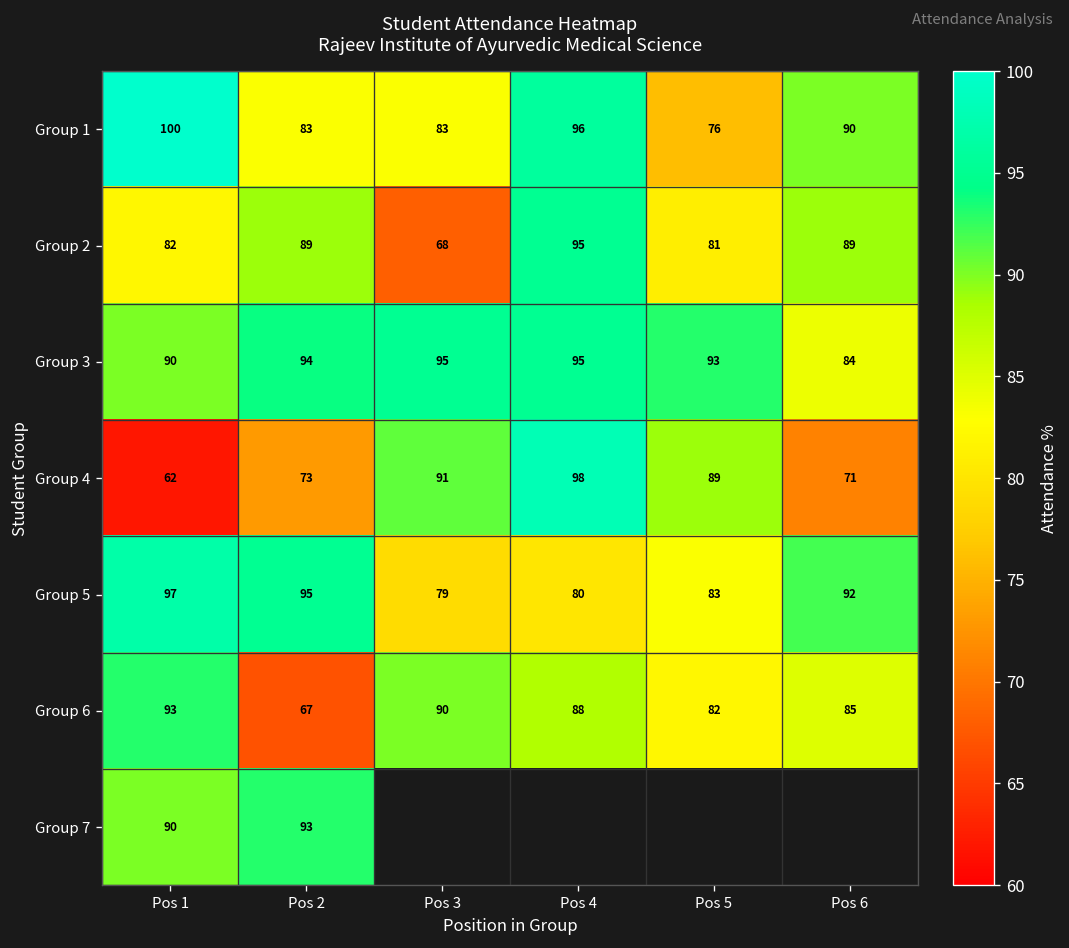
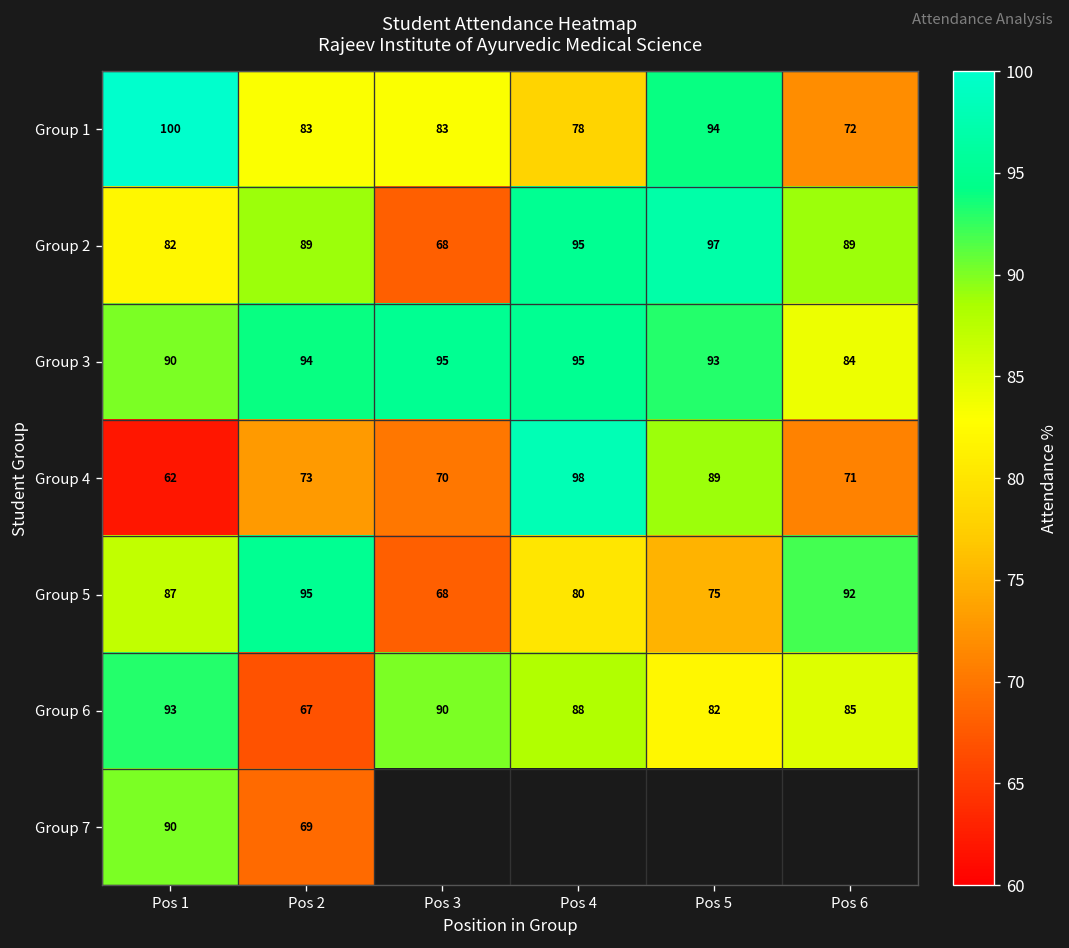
  {
    "Group 1": {
      "Pos 1": 100,
      "Pos 2": 83,
      "Pos 3": 83,
-     "Pos 4": 96,
-     "Pos 5": 76,
-     "Pos 6": 90
+     "Pos 4": 78,
+     "Pos 5": 94,
+     "Pos 6": 72
    },
    "Group 2": {
      "Pos 1": 82,
      "Pos 2": 89,
      "Pos 3": 68,
      "Pos 4": 95,
-     "Pos 5": 81,
+     "Pos 5": 97,
      "Pos 6": 89
    },
    "Group 3": {
      "Pos 1": 90,
      "Pos 2": 94,
      "Pos 3": 95,
      "Pos 4": 95,
      "Pos 5": 93,
      "Pos 6": 84
    },
    "Group 4": {
      "Pos 1": 62,
      "Pos 2": 73,
-     "Pos 3": 91,
+     "Pos 3": 70,
      "Pos 4": 98,
      "Pos 5": 89,
      "Pos 6": 71
    },
    "Group 5": {
-     "Pos 1": 97,
+     "Pos 1": 87,
      "Pos 2": 95,
-     "Pos 3": 79,
+     "Pos 3": 68,
      "Pos 4": 80,
-     "Pos 5": 83,
+     "Pos 5": 75,
      "Pos 6": 92
    },
    "Group 6": {
      "Pos 1": 93,
      "Pos 2": 67,
      "Pos 3": 90,
      "Pos 4": 88,
      "Pos 5": 82,
      "Pos 6": 85
    },
    "Group 7": {
      "Pos 1": 90,
-     "Pos 2": 93
+     "Pos 2": 69
    }
  }
